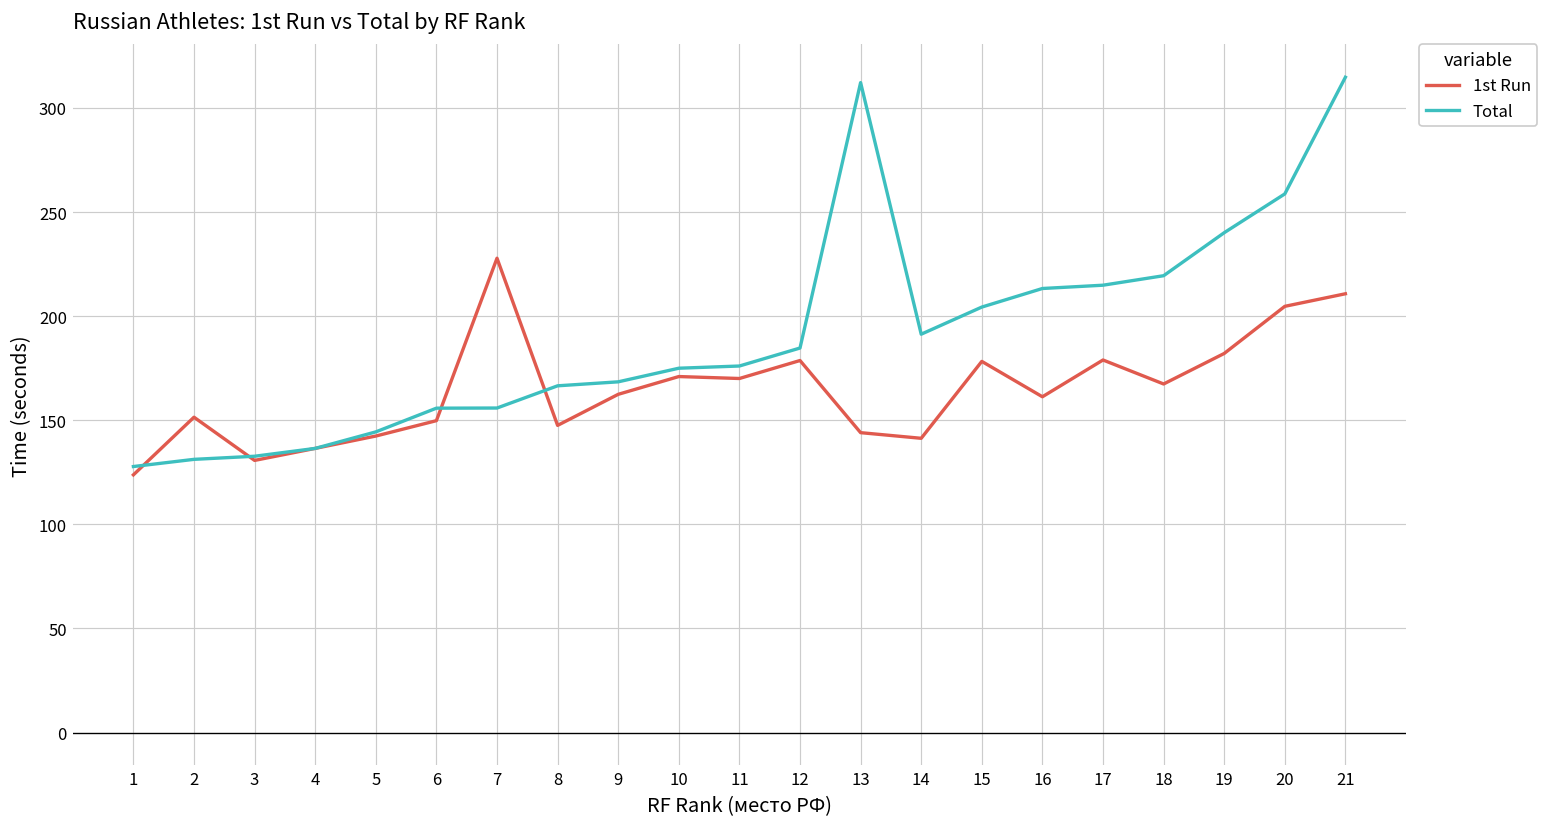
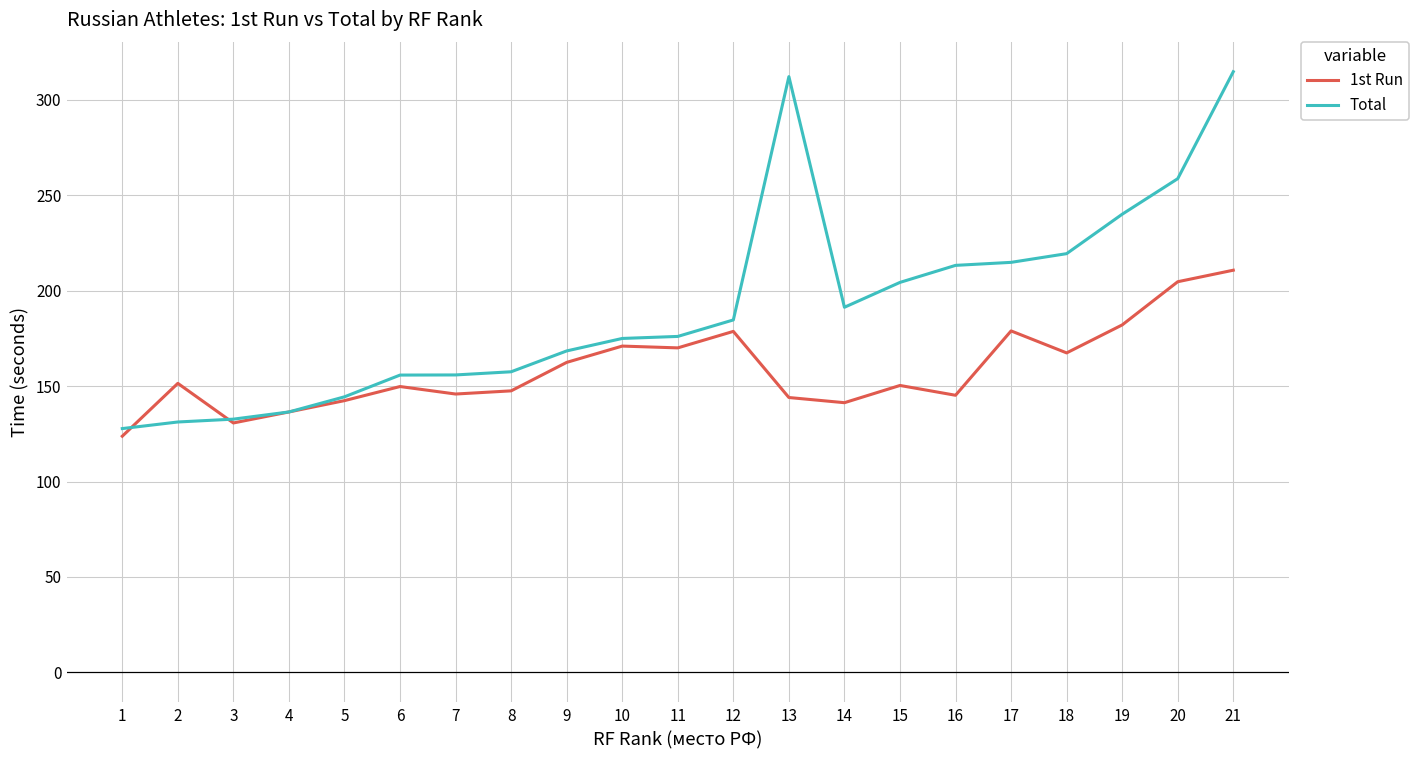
  {
    "1st Run": {
      "1": 124,
      "2": 151,
      "3": 131,
      "5": 142,
      "6": 150,
-     "7": 228,
+     "7": 146,
      "8": 148,
      "9": 162,
      "10": 171,
      "11": 170,
      "12": 179,
      "13": 144,
      "14": 141,
-     "15": 178,
-     "16": 161,
+     "15": 150,
+     "16": 145,
      "17": 179,
      "18": 167,
      "19": 182,
      "20": 205,
      "21": 211
    },
    "Total": {
      "1": 128,
      "2": 131,
      "3": 133,
      "5": 144,
      "6": 156,
      "7": 156,
-     "8": 167,
+     "8": 158,
      "9": 168,
      "10": 175,
      "11": 176,
      "12": 185,
      "13": 312,
      "14": 191,
      "15": 204,
      "16": 213,
      "17": 215,
      "18": 219,
      "19": 240,
      "20": 259,
      "21": 315
    }
  }
